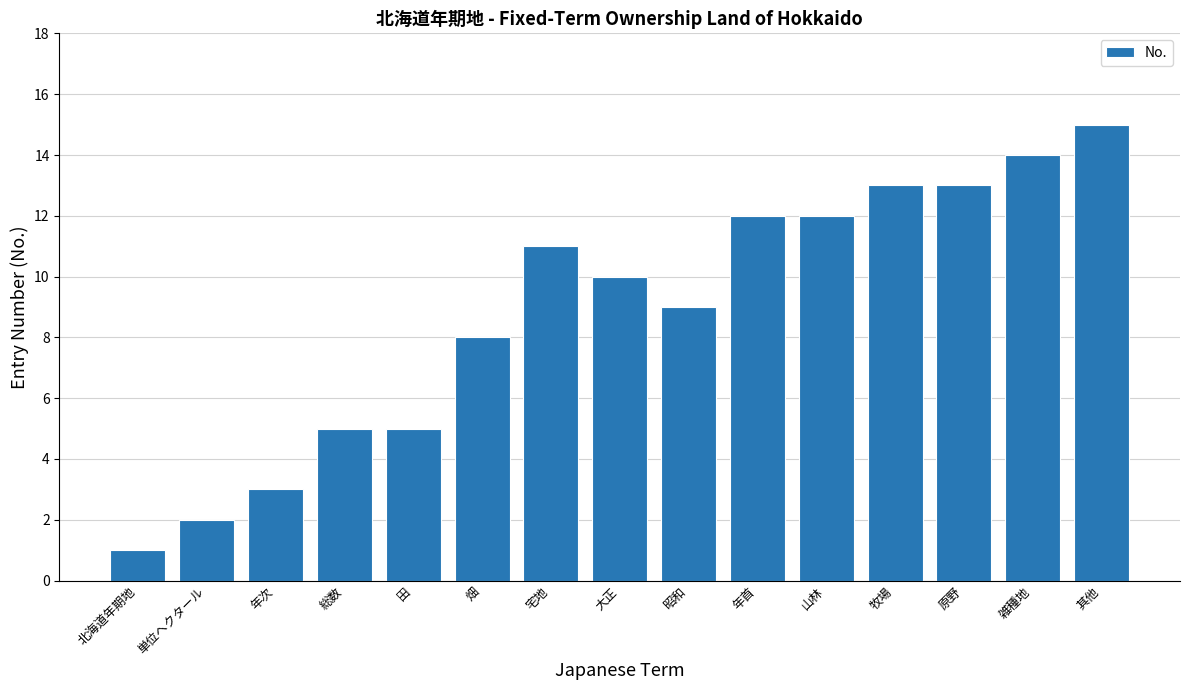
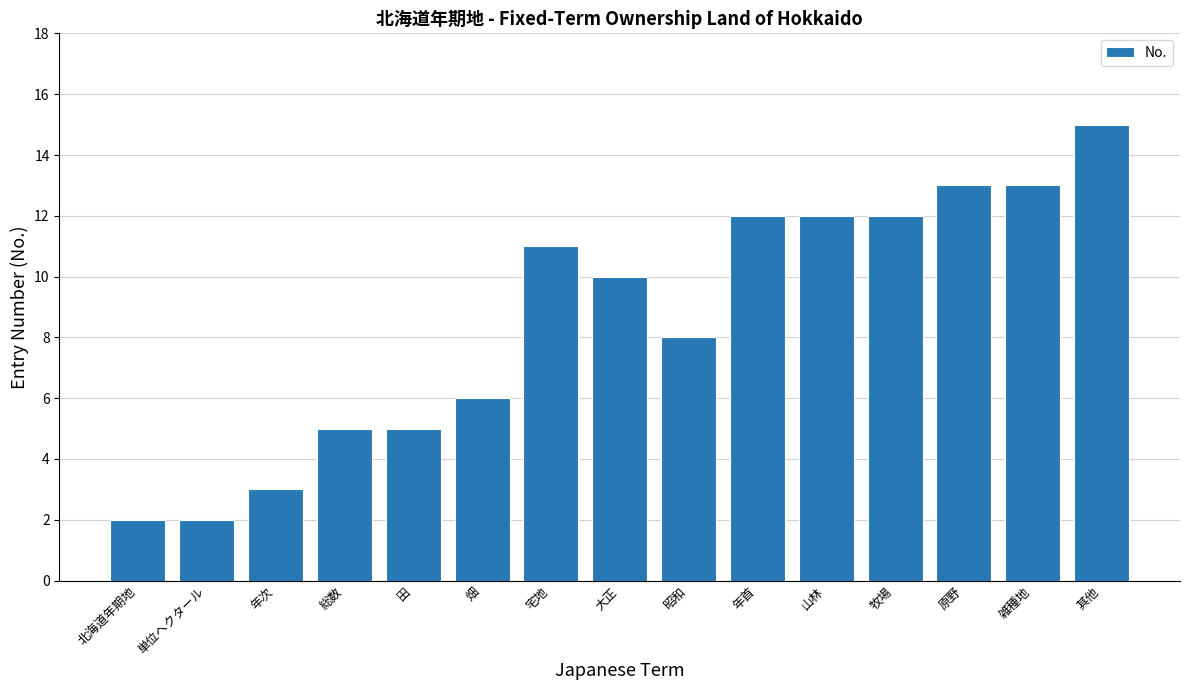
  {
-   "北海道年期地": 1,
+   "北海道年期地": 2,
    "単位ヘクタール": 2,
    "年次": 3,
    "総数": 5,
    "田": 5,
-   "畑": 8,
+   "畑": 6,
    "宅地": 11,
    "大正": 10,
-   "昭和": 9,
+   "昭和": 8,
    "年首": 12,
    "山林": 12,
-   "牧場": 13,
+   "牧場": 12,
    "原野": 13,
-   "雑種地": 14,
+   "雑種地": 13,
    "其他": 15
  }
